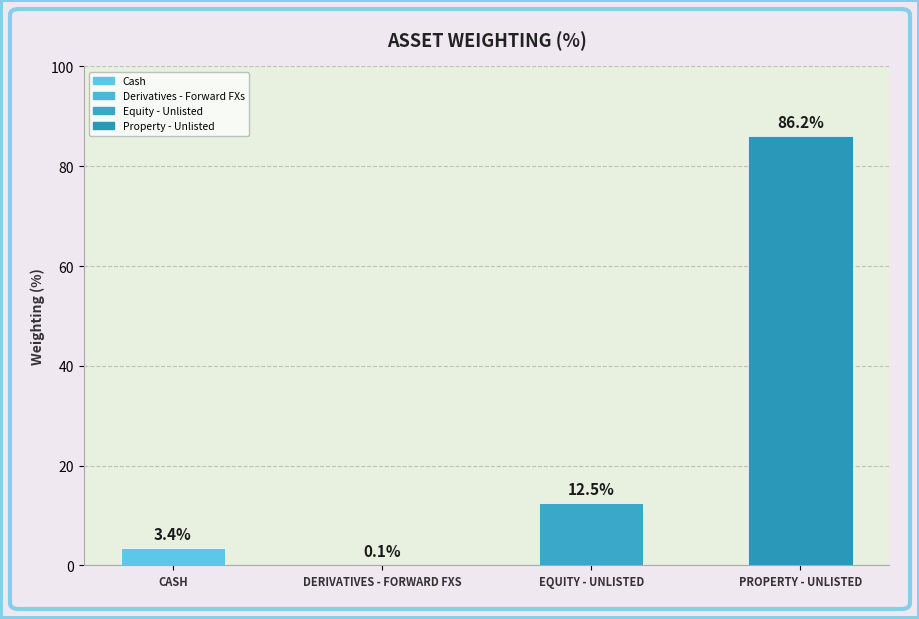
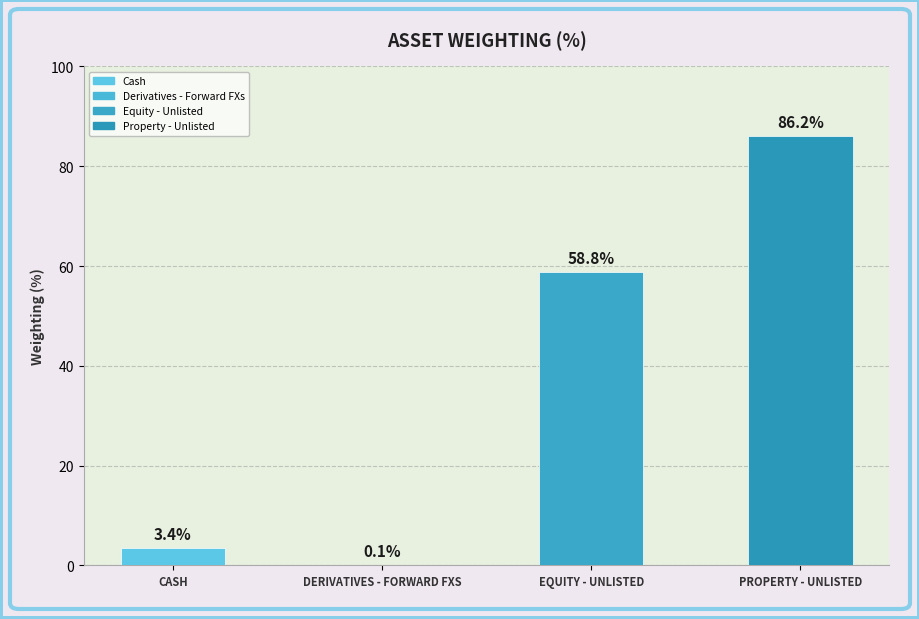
  {
    "CASH": "3.4%",
    "DERIVATIVES - FORWARD FXS": "0.1%",
-   "EQUITY - UNLISTED": "12.5%",
+   "EQUITY - UNLISTED": "58.8%",
    "PROPERTY - UNLISTED": "86.2%"
  }
